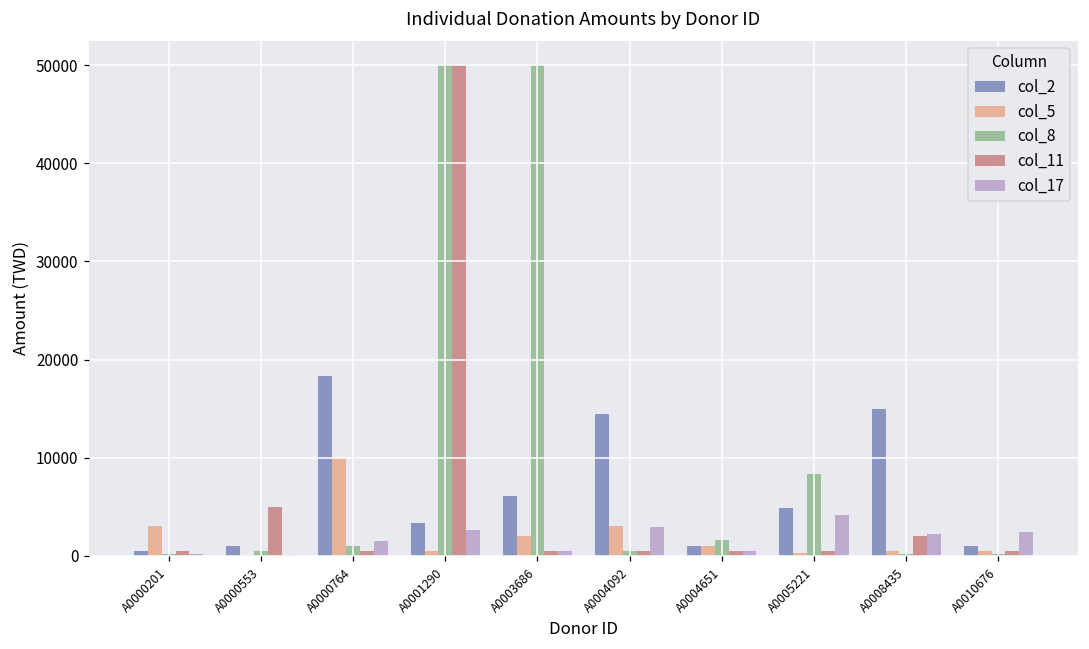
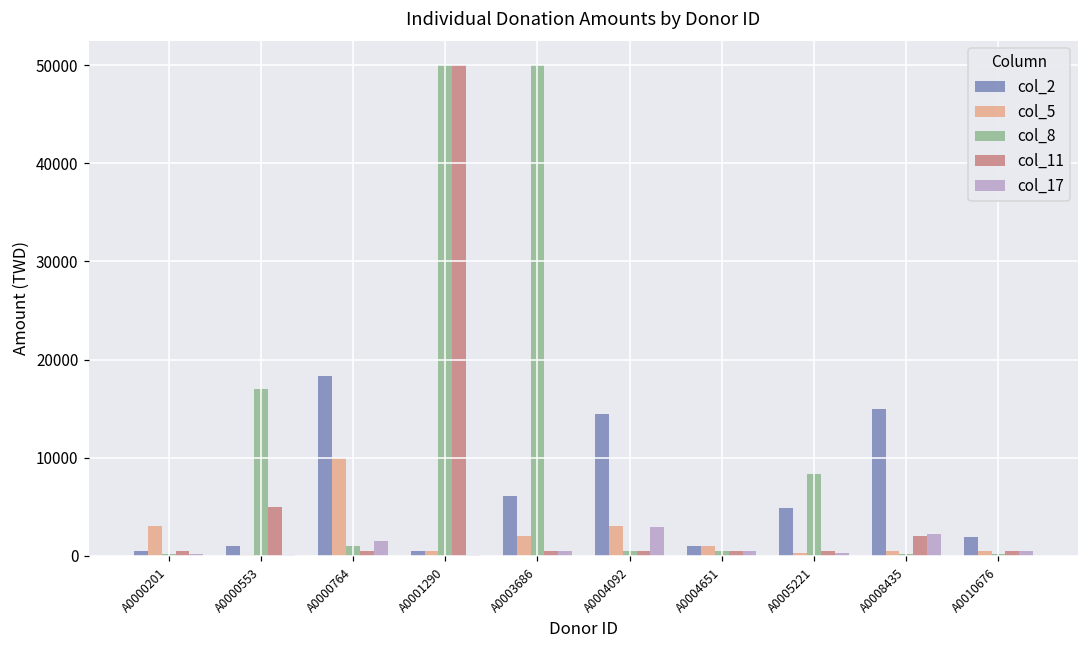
  {
    "col_2": {
      "A0000201": 1000,
      "A0000553": 1000,
      "A0000764": 18000,
-     "A0001290": 3000,
+     "A0001290": 1000,
      "A0003686": 6000,
      "A0004092": 14000,
      "A0004651": 1000,
      "A0005221": 5000,
      "A0008435": 15000,
-     "A0010676": 1000
+     "A0010676": 2000
    },
    "col_8": {
-     "A0000553": 1000,
+     "A0000553": 17000,
      "A0000764": 1000,
      "A0001290": 50000,
      "A0003686": 50000,
      "A0004092": 1000,
-     "A0004651": 2000,
+     "A0004651": 1000,
      "A0005221": 8000
    },
    "col_17": {
      "A0000764": 2000,
-     "A0001290": 3000,
+     "A0001290": 0,
      "A0003686": 1000,
      "A0004092": 3000,
      "A0004651": 1000,
-     "A0005221": 4000,
+     "A0005221": 0,
      "A0008435": 2000,
-     "A0010676": 2000
+     "A0010676": 1000
    }
  }
